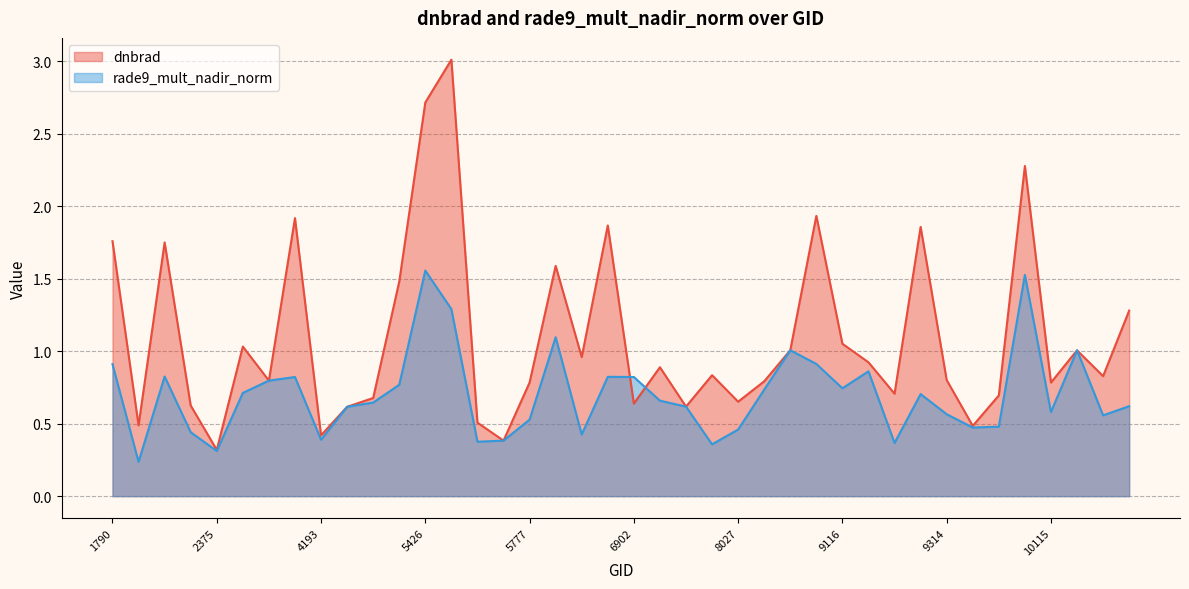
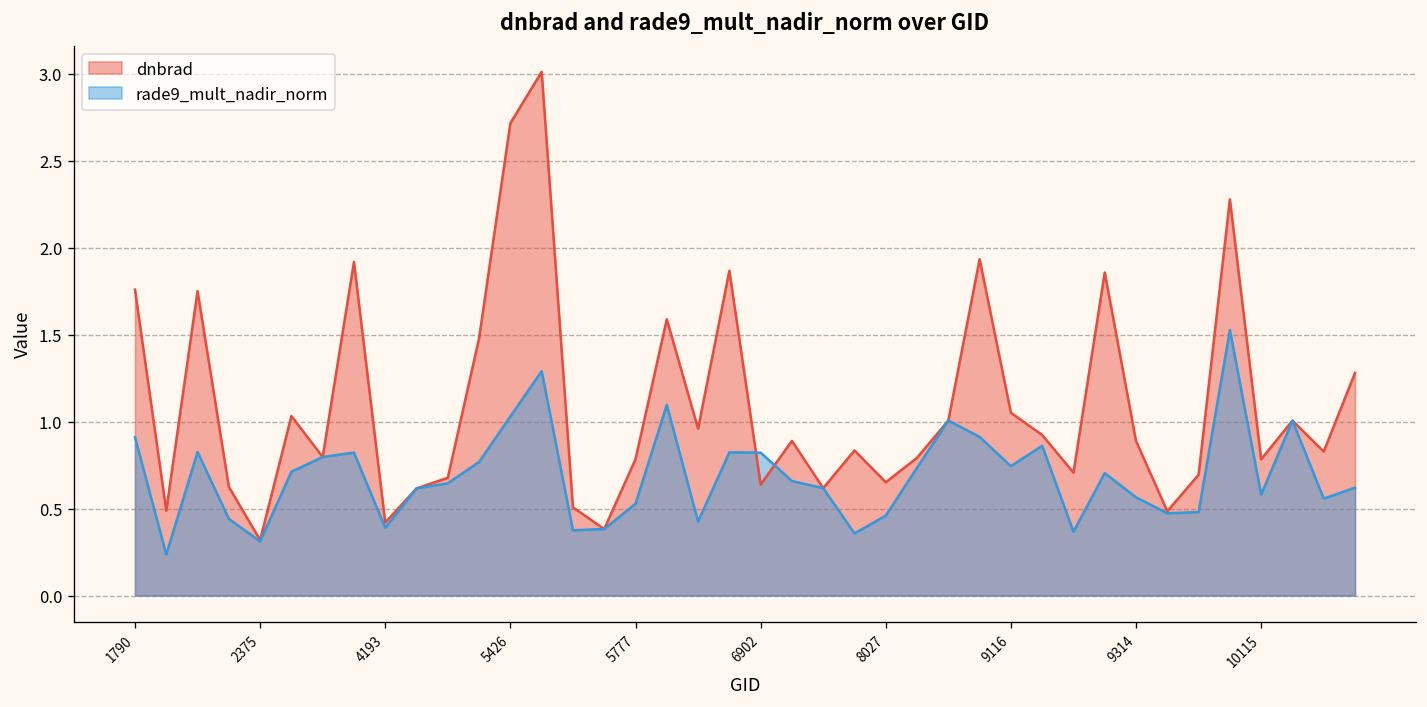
  {
    "dnbrad": {
      "1790": 1.76,
      "4193": 0.42,
      "5426": 2.72,
      "5777": 0.78,
      "6902": 0.64,
      "8027": 0.65,
      "9116": 1.05,
-     "9314": 0.80,
+     "9314": 0.89,
      "10115": 0.78
    },
    "rade9_mult_nadir_norm": {
      "1790": 0.91,
      "4193": 0.39,
-     "5426": 1.56,
+     "5426": 1.03,
      "5777": 0.53,
      "6902": 0.82,
      "8027": 0.46,
      "9116": 0.74,
      "9314": 0.56,
      "10115": 0.58
    }
  }
